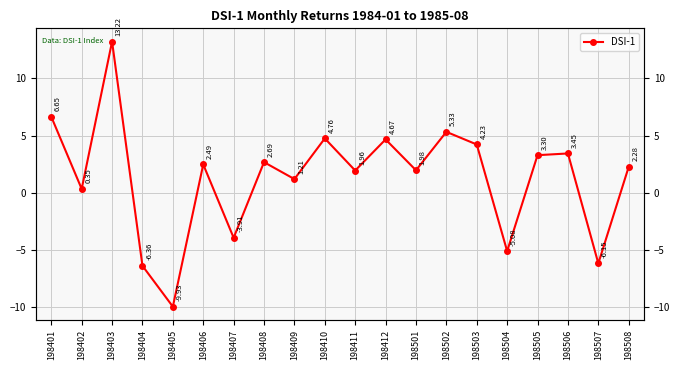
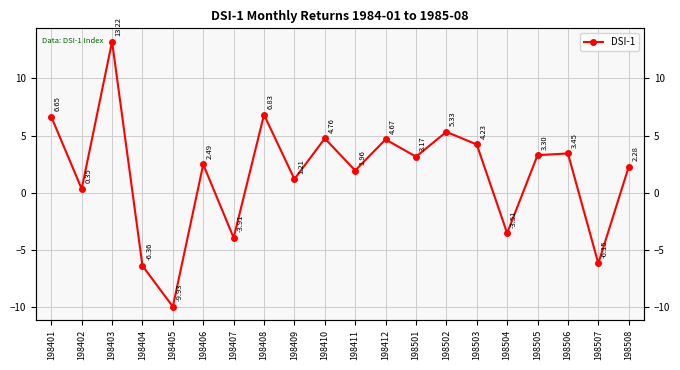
  {
    "198401": 6.65,
    "198402": 0.35,
    "198403": 13.22,
    "198404": -6.36,
    "198405": -9.93,
    "198406": 2.49,
    "198407": -3.91,
-   "198408": 2.69,
+   "198408": 6.83,
    "198409": 1.21,
    "198410": 4.76,
    "198411": 1.96,
    "198412": 4.67,
-   "198501": 1.98,
+   "198501": 3.17,
    "198502": 5.33,
    "198503": 4.23,
-   "198504": -5.08,
+   "198504": -3.51,
    "198505": 3.30,
    "198506": 3.45,
    "198507": -6.15,
    "198508": 2.28
  }
